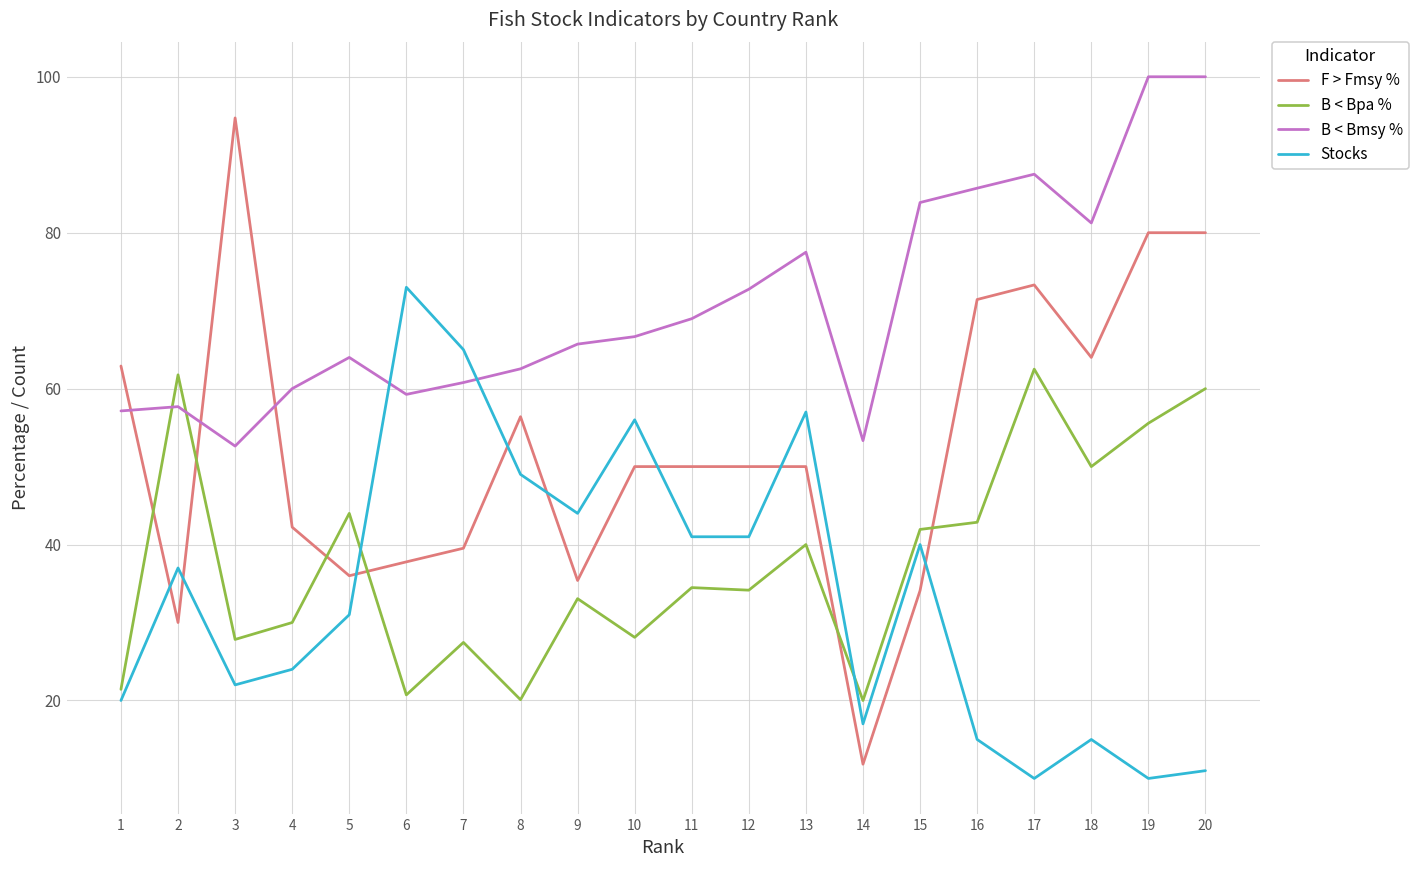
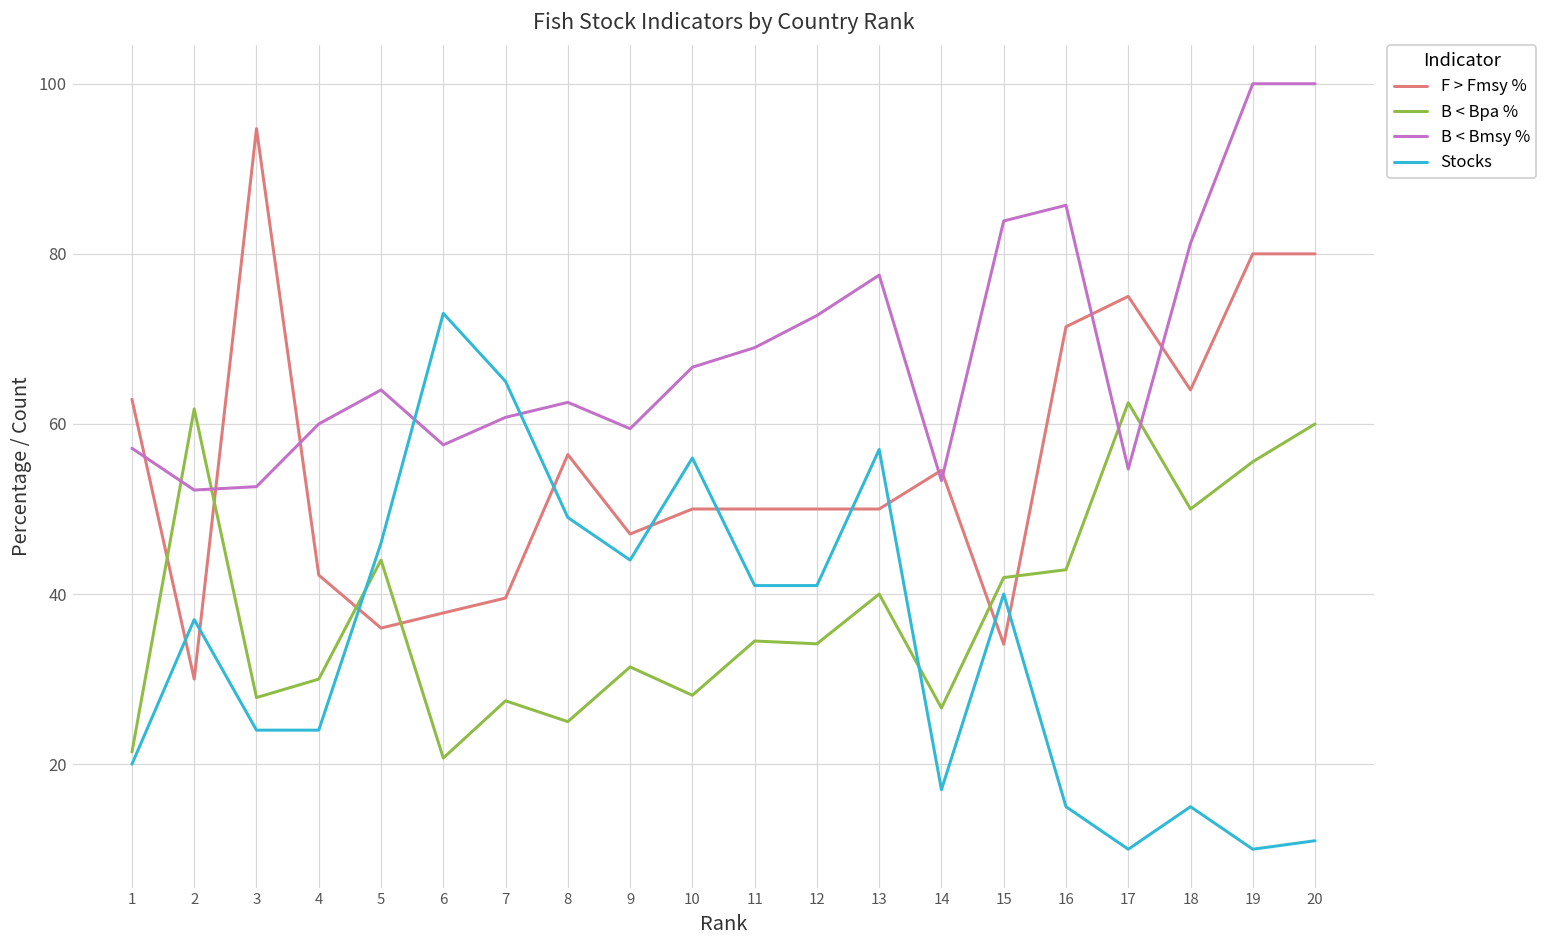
  {
    "F > Fmsy %": {
      "1": 63,
      "2": 30,
      "3": 95,
      "4": 42,
      "5": 36,
      "6": 38,
      "7": 40,
      "8": 56,
-     "9": 35,
+     "9": 47,
      "10": 50,
      "11": 50,
      "12": 50,
      "13": 50,
-     "14": 12,
+     "14": 55,
      "15": 34,
      "16": 71,
-     "17": 73,
+     "17": 75,
      "18": 64,
      "19": 80,
      "20": 80
    },
    "B < Bpa %": {
      "1": 21,
      "2": 62,
      "3": 28,
      "4": 30,
      "5": 44,
      "6": 21,
      "7": 27,
-     "8": 20,
-     "9": 33,
+     "8": 25,
+     "9": 31,
      "10": 28,
      "11": 34,
      "12": 34,
      "13": 40,
-     "14": 20,
+     "14": 27,
      "15": 42,
      "16": 43,
      "17": 63,
      "18": 50,
      "19": 56,
      "20": 60
    },
    "B < Bmsy %": {
      "1": 57,
-     "2": 58,
+     "2": 52,
      "3": 53,
      "4": 60,
      "5": 64,
-     "6": 59,
+     "6": 58,
      "7": 61,
      "8": 63,
-     "9": 66,
+     "9": 59,
      "10": 67,
      "11": 69,
      "12": 73,
      "13": 78,
      "14": 53,
      "15": 84,
      "16": 86,
-     "17": 88,
+     "17": 55,
      "18": 81,
      "19": 100,
      "20": 100
    },
    "Stocks": {
      "1": 20,
      "2": 37,
-     "3": 22,
+     "3": 24,
      "4": 24,
-     "5": 31,
+     "5": 46,
      "6": 73,
      "7": 65,
      "8": 49,
      "9": 44,
      "10": 56,
      "11": 41,
      "12": 41,
      "13": 57,
      "14": 17,
      "15": 40,
      "16": 15,
      "17": 10,
      "18": 15,
      "19": 10,
      "20": 11
    }
  }
